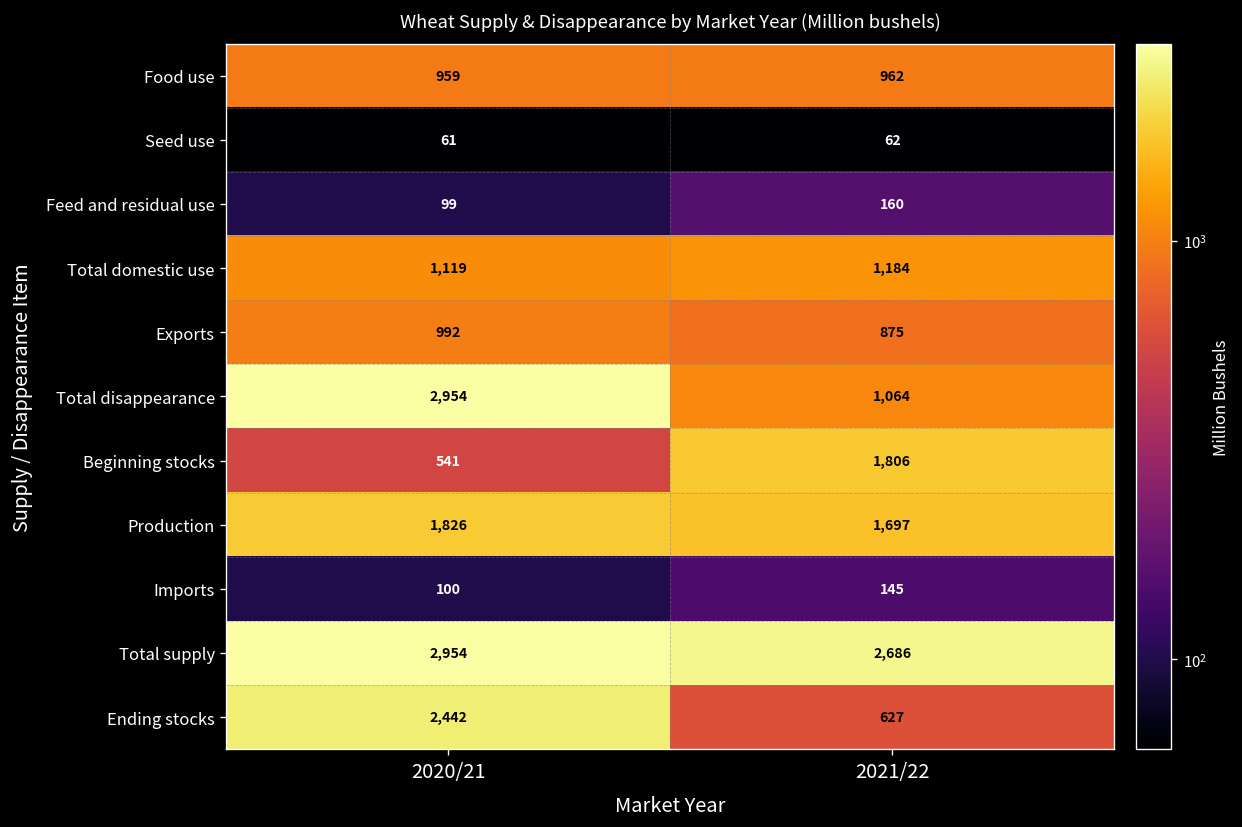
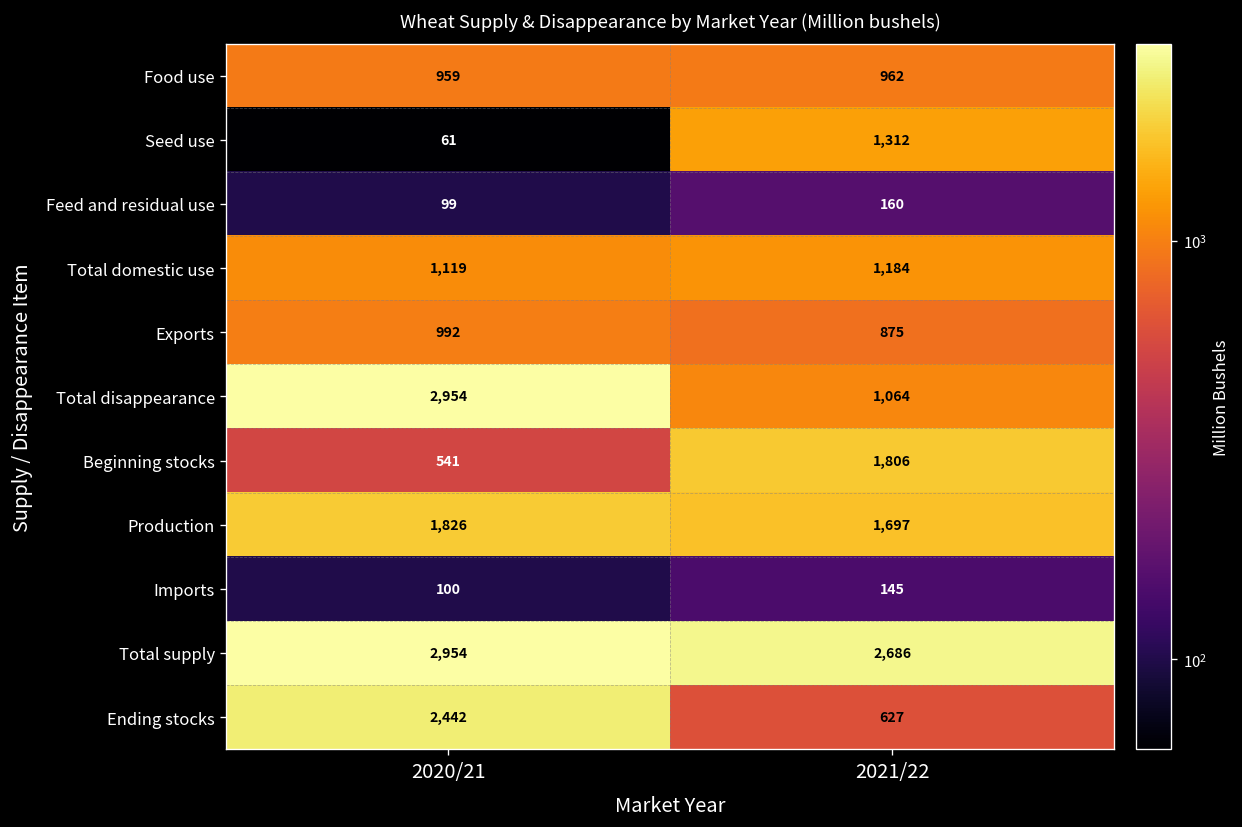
  {
    "Food use": {
      "2020/21": "959",
      "2021/22": "962"
    },
    "Seed use": {
      "2020/21": "61",
-     "2021/22": "62"
+     "2021/22": "1,312"
    },
    "Feed and residual use": {
      "2020/21": "99",
      "2021/22": "160"
    },
    "Total domestic use": {
      "2020/21": "1,119",
      "2021/22": "1,184"
    },
    "Exports": {
      "2020/21": "992",
      "2021/22": "875"
    },
    "Total disappearance": {
      "2020/21": "2,954",
      "2021/22": "1,064"
    },
    "Beginning stocks": {
      "2020/21": "541",
      "2021/22": "1,806"
    },
    "Production": {
      "2020/21": "1,826",
      "2021/22": "1,697"
    },
    "Imports": {
      "2020/21": "100",
      "2021/22": "145"
    },
    "Total supply": {
      "2020/21": "2,954",
      "2021/22": "2,686"
    },
    "Ending stocks": {
      "2020/21": "2,442",
      "2021/22": "627"
    }
  }
